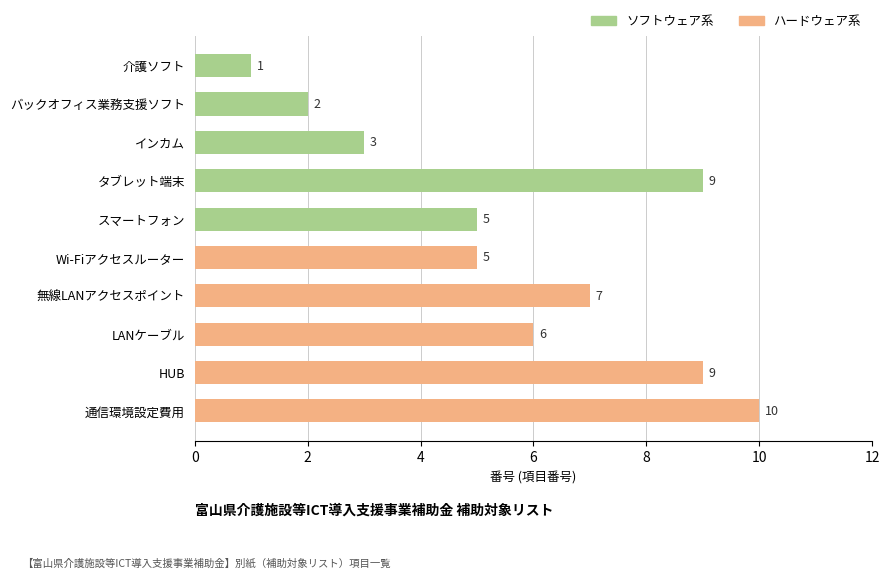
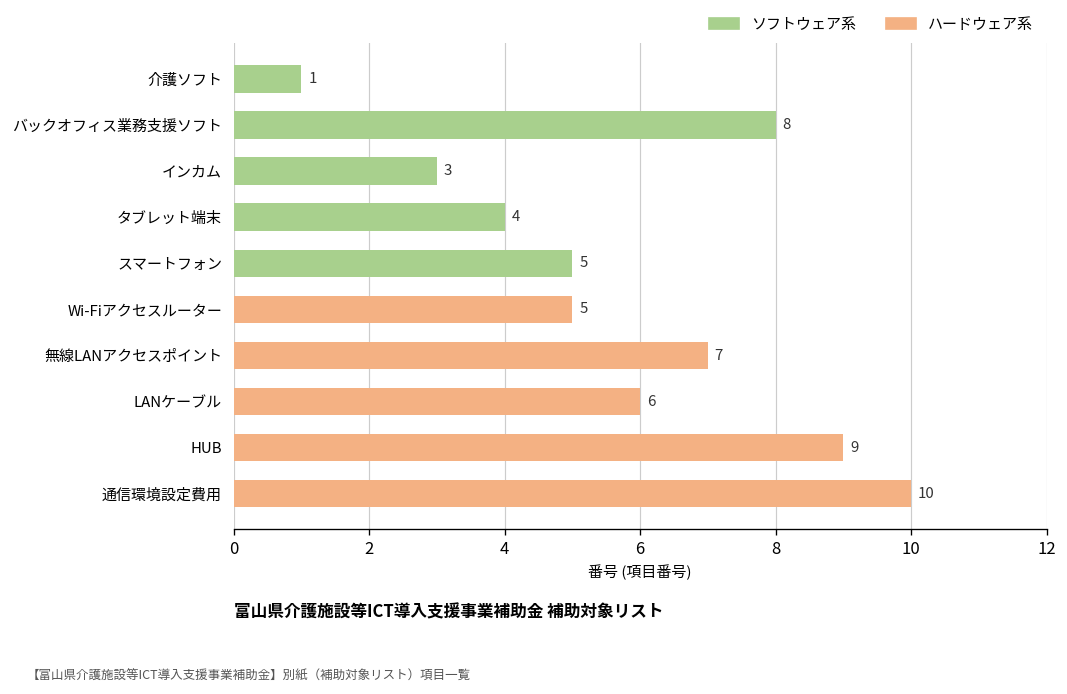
  {
    "介護ソフト": 1,
-   "バックオフィス業務支援ソフト": 2,
+   "バックオフィス業務支援ソフト": 8,
    "インカム": 3,
-   "タブレット端末": 9,
+   "タブレット端末": 4,
    "スマートフォン": 5,
    "Wi-Fiアクセスルーター": 5,
    "無線LANアクセスポイント": 7,
    "LANケーブル": 6,
    "HUB": 9,
    "通信環境設定費用": 10
  }
